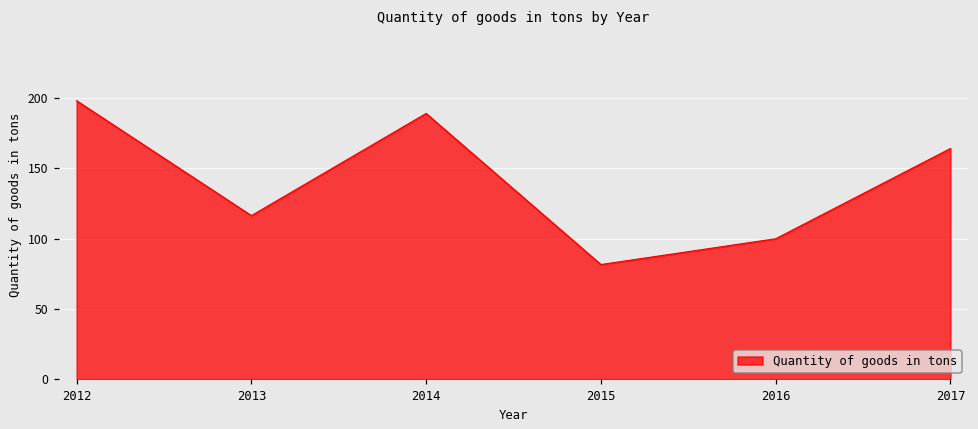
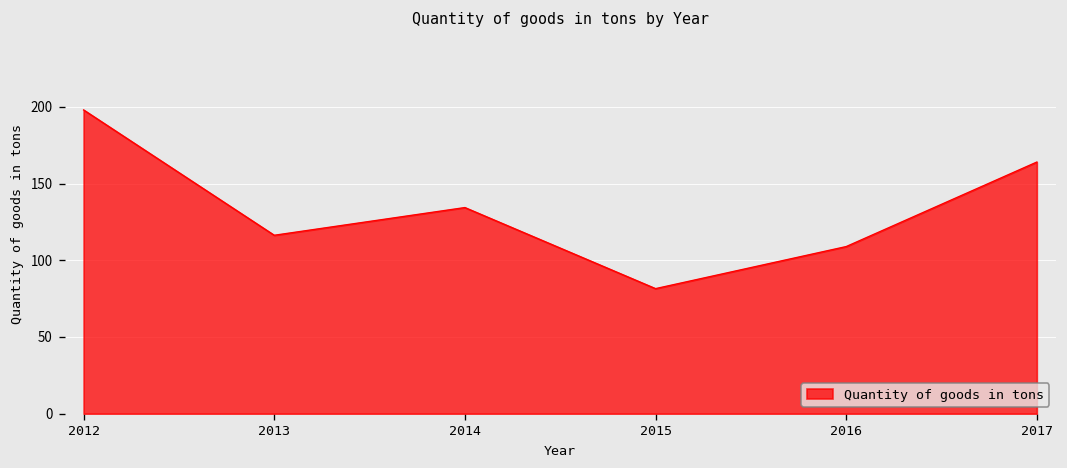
  {
    "2012": 198,
    "2013": 116,
-   "2014": 189,
+   "2014": 134,
    "2015": 82,
-   "2016": 100,
+   "2016": 109,
    "2017": 164
  }
